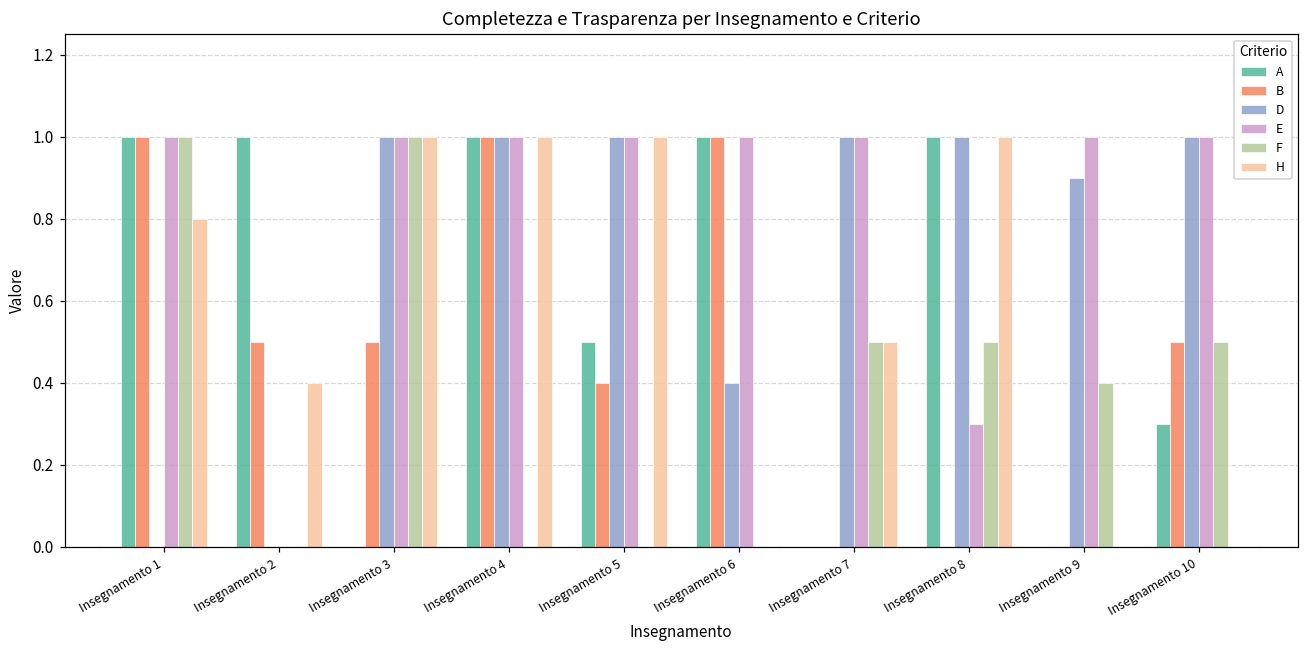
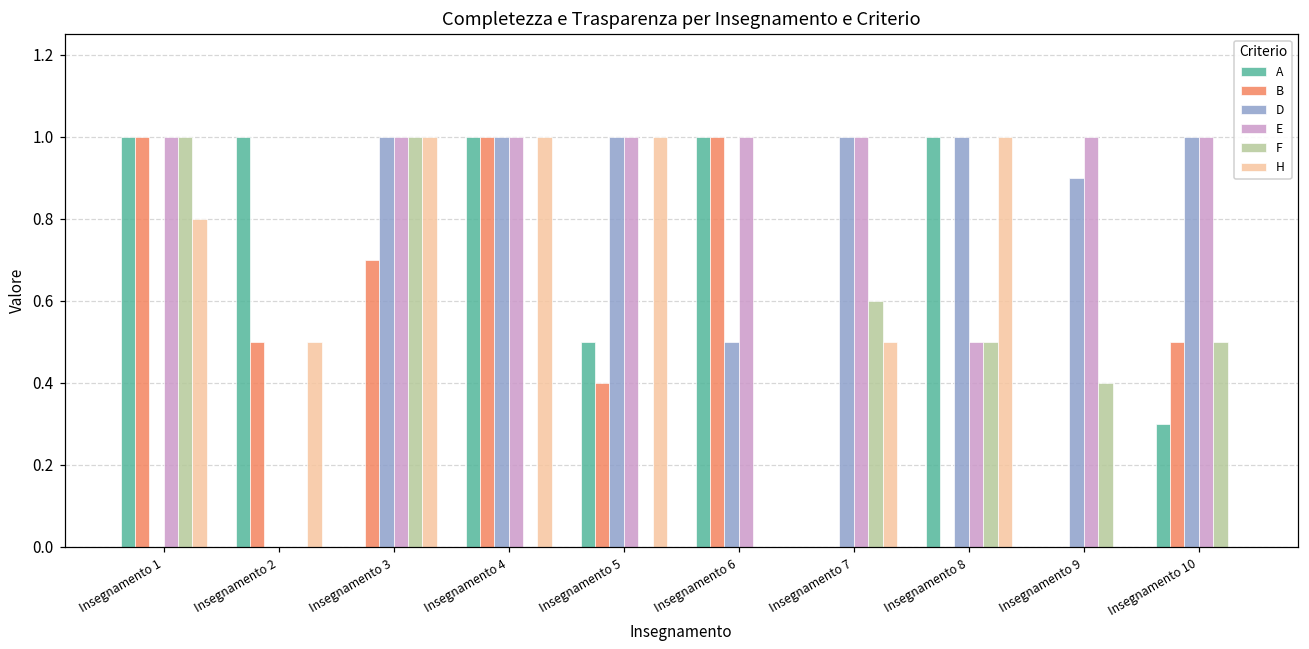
  {
    "A": {
      "Insegnamento 1": 1.0,
      "Insegnamento 2": 1.0,
      "Insegnamento 3": 0.0,
      "Insegnamento 4": 1.0,
      "Insegnamento 5": 0.5,
      "Insegnamento 6": 1.0,
      "Insegnamento 7": 0.0,
      "Insegnamento 8": 1.0,
      "Insegnamento 9": 0.0,
      "Insegnamento 10": 0.3
    },
    "B": {
      "Insegnamento 1": 1.0,
      "Insegnamento 2": 0.5,
-     "Insegnamento 3": 0.5,
+     "Insegnamento 3": 0.7,
      "Insegnamento 4": 1.0,
      "Insegnamento 5": 0.4,
      "Insegnamento 6": 1.0,
      "Insegnamento 7": 0.0,
      "Insegnamento 8": 0.0,
      "Insegnamento 9": 0.0,
      "Insegnamento 10": 0.5
    },
    "D": {
      "Insegnamento 1": 0.0,
      "Insegnamento 2": 0.0,
      "Insegnamento 3": 1.0,
      "Insegnamento 4": 1.0,
      "Insegnamento 5": 1.0,
-     "Insegnamento 6": 0.4,
+     "Insegnamento 6": 0.5,
      "Insegnamento 7": 1.0,
      "Insegnamento 8": 1.0,
      "Insegnamento 9": 0.9,
      "Insegnamento 10": 1.0
    },
    "E": {
      "Insegnamento 1": 1.0,
      "Insegnamento 2": 0.0,
      "Insegnamento 3": 1.0,
      "Insegnamento 4": 1.0,
      "Insegnamento 5": 1.0,
      "Insegnamento 6": 1.0,
      "Insegnamento 7": 1.0,
-     "Insegnamento 8": 0.3,
+     "Insegnamento 8": 0.5,
      "Insegnamento 9": 1.0,
      "Insegnamento 10": 1.0
    },
    "F": {
      "Insegnamento 1": 1.0,
      "Insegnamento 2": 0.0,
      "Insegnamento 3": 1.0,
      "Insegnamento 4": 0.0,
      "Insegnamento 5": 0.0,
      "Insegnamento 6": 0.0,
-     "Insegnamento 7": 0.5,
+     "Insegnamento 7": 0.6,
      "Insegnamento 8": 0.5,
      "Insegnamento 9": 0.4,
      "Insegnamento 10": 0.5
    },
    "H": {
      "Insegnamento 1": 0.8,
-     "Insegnamento 2": 0.4,
+     "Insegnamento 2": 0.5,
      "Insegnamento 3": 1.0,
      "Insegnamento 4": 1.0,
      "Insegnamento 5": 1.0,
      "Insegnamento 6": 0.0,
      "Insegnamento 7": 0.5,
      "Insegnamento 8": 1.0,
      "Insegnamento 9": 0.0,
      "Insegnamento 10": 0.0
    }
  }
